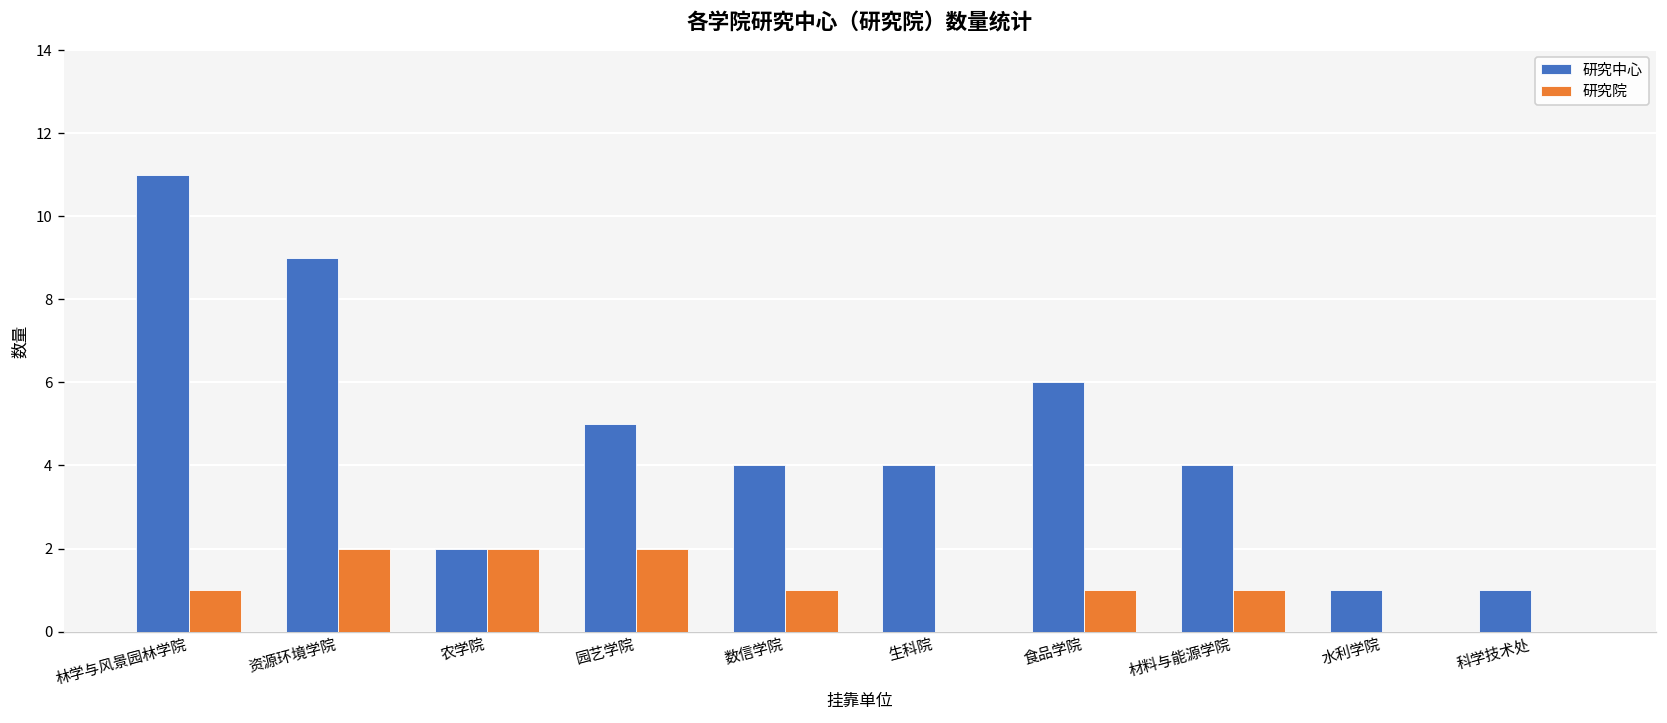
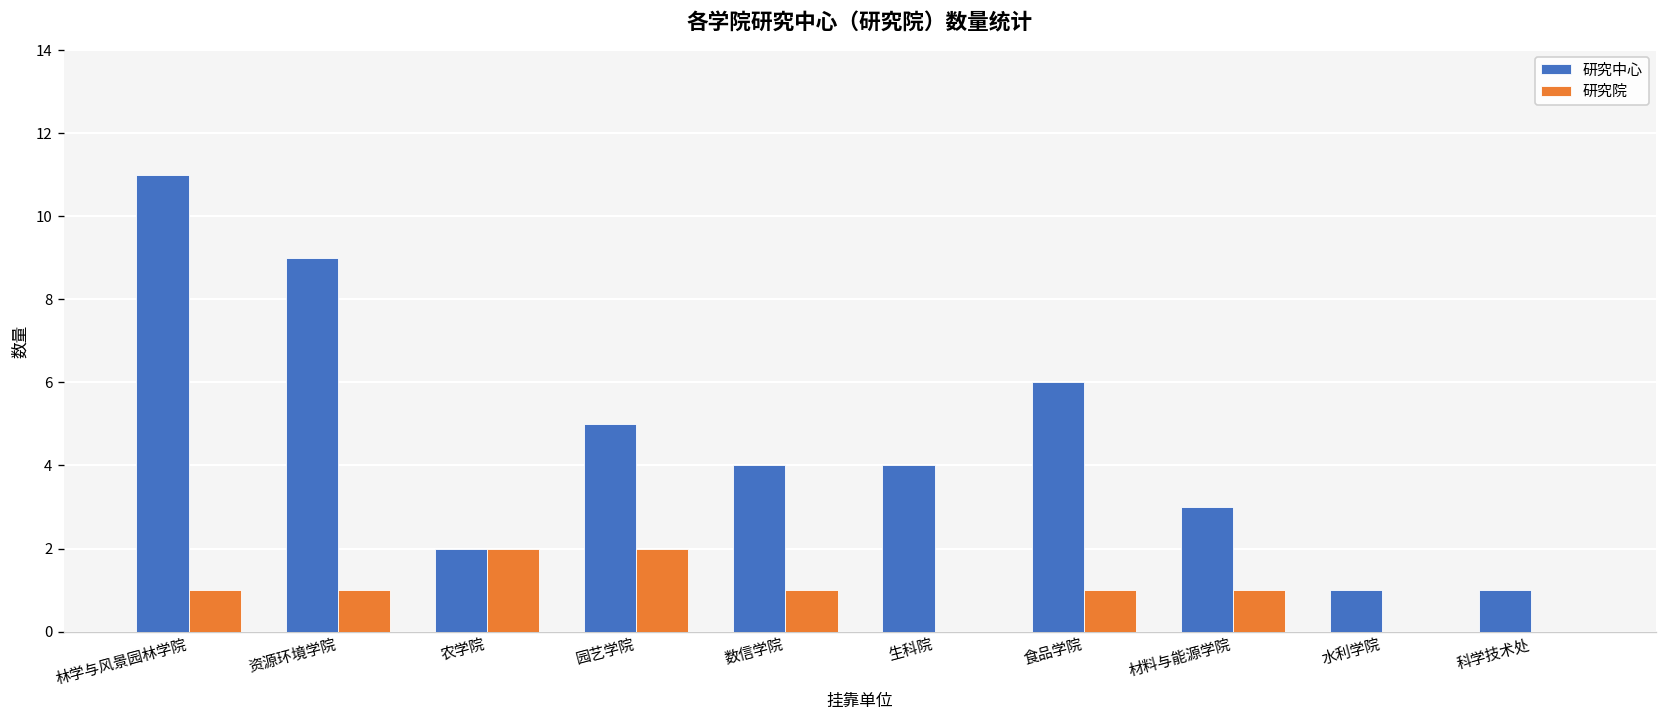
  {
    "研究中心": {
      "林学与风景园林学院": 11,
      "资源环境学院": 9,
      "农学院": 2,
      "园艺学院": 5,
      "数信学院": 4,
      "生科院": 4,
      "食品学院": 6,
-     "材料与能源学院": 4,
+     "材料与能源学院": 3,
      "水利学院": 1,
      "科学技术处": 1
    },
    "研究院": {
      "林学与风景园林学院": 1,
-     "资源环境学院": 2,
+     "资源环境学院": 1,
      "农学院": 2,
      "园艺学院": 2,
      "数信学院": 1,
      "生科院": 0,
      "食品学院": 1,
      "材料与能源学院": 1,
      "水利学院": 0,
      "科学技术处": 0
    }
  }
